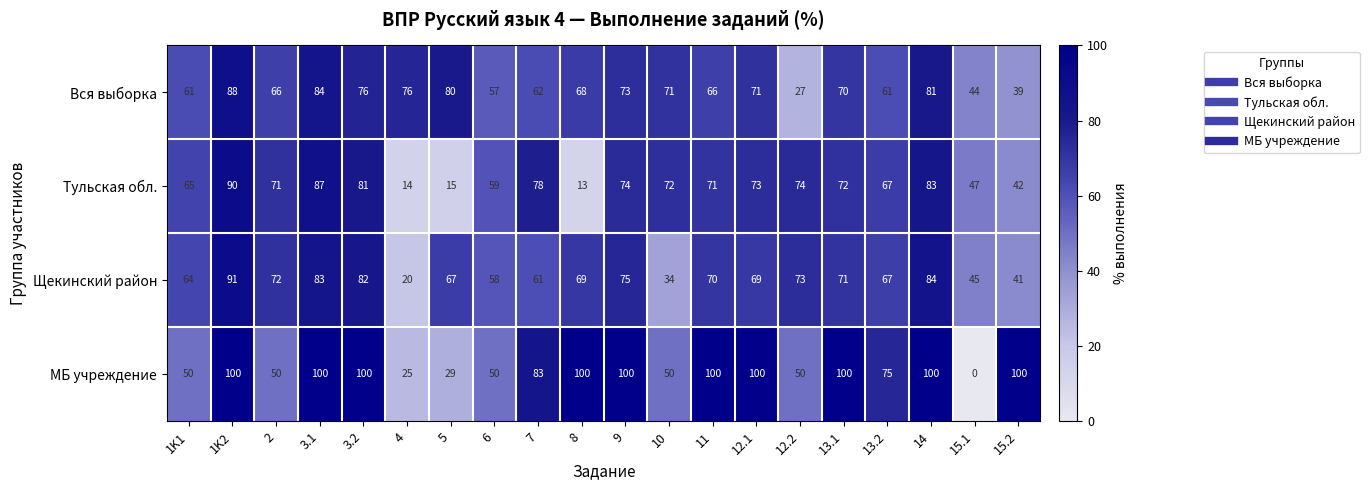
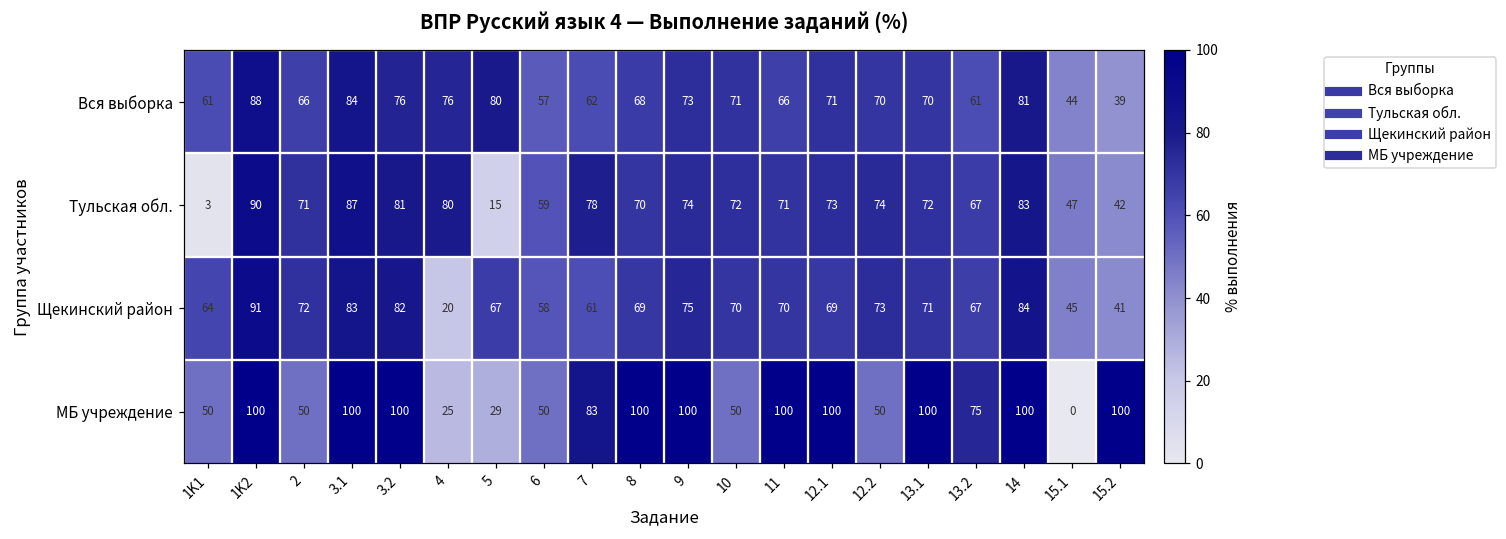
  {
    "Вся выборка": {
      "1K1": 61,
      "1K2": 88,
      "2": 66,
      "3.1": 84,
      "3.2": 76,
      "4": 76,
      "5": 80,
      "6": 57,
      "7": 62,
      "8": 68,
      "9": 73,
      "10": 71,
      "11": 66,
      "12.1": 71,
-     "12.2": 27,
+     "12.2": 70,
      "13.1": 70,
      "13.2": 61,
      "14": 81,
      "15.1": 44,
      "15.2": 39
    },
    "Тульская обл.": {
-     "1K1": 65,
+     "1K1": 3,
      "1K2": 90,
      "2": 71,
      "3.1": 87,
      "3.2": 81,
-     "4": 14,
+     "4": 80,
      "5": 15,
      "6": 59,
      "7": 78,
-     "8": 13,
+     "8": 70,
      "9": 74,
      "10": 72,
      "11": 71,
      "12.1": 73,
      "12.2": 74,
      "13.1": 72,
      "13.2": 67,
      "14": 83,
      "15.1": 47,
      "15.2": 42
    },
    "Щекинский район": {
      "1K1": 64,
      "1K2": 91,
      "2": 72,
      "3.1": 83,
      "3.2": 82,
      "4": 20,
      "5": 67,
      "6": 58,
      "7": 61,
      "8": 69,
      "9": 75,
-     "10": 34,
+     "10": 70,
      "11": 70,
      "12.1": 69,
      "12.2": 73,
      "13.1": 71,
      "13.2": 67,
      "14": 84,
      "15.1": 45,
      "15.2": 41
    },
    "МБ учреждение": {
      "1K1": 50,
      "1K2": 100,
      "2": 50,
      "3.1": 100,
      "3.2": 100,
      "4": 25,
      "5": 29,
      "6": 50,
      "7": 83,
      "8": 100,
      "9": 100,
      "10": 50,
      "11": 100,
      "12.1": 100,
      "12.2": 50,
      "13.1": 100,
      "13.2": 75,
      "14": 100,
      "15.1": 0,
      "15.2": 100
    }
  }
